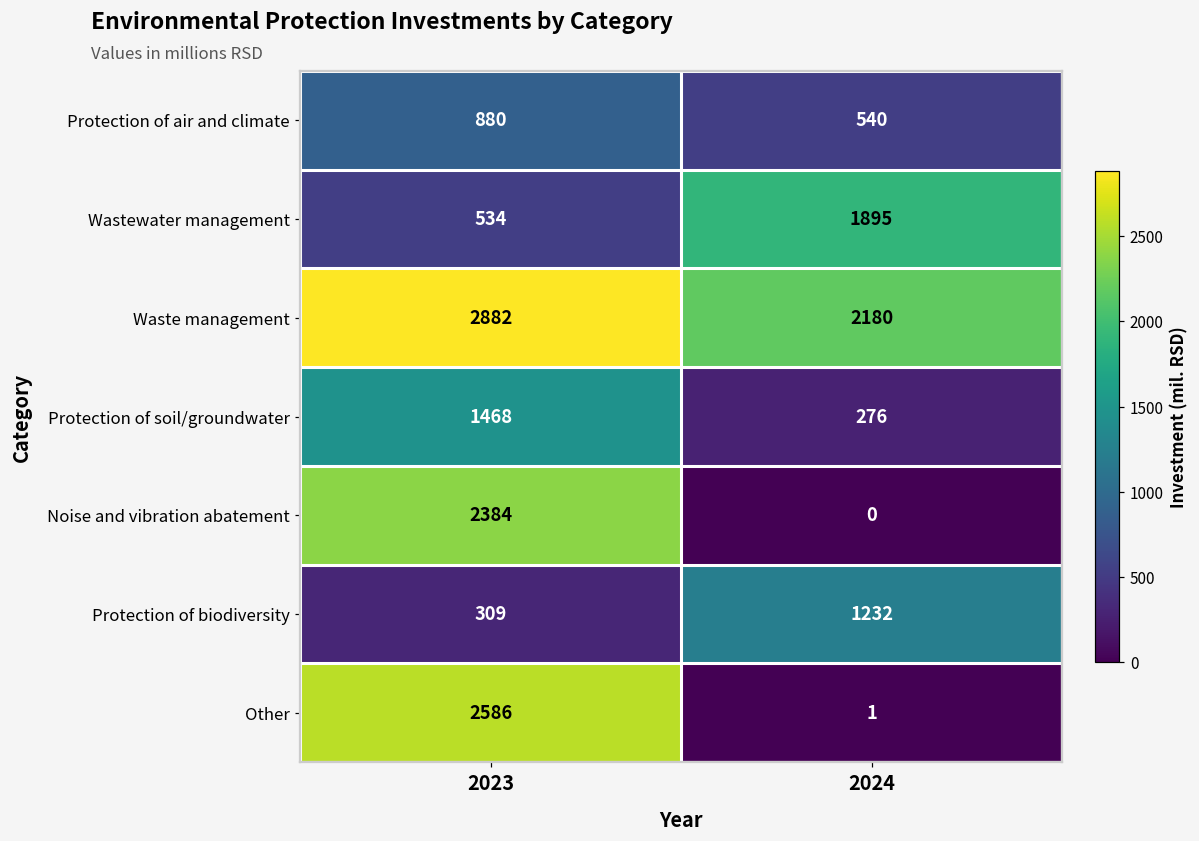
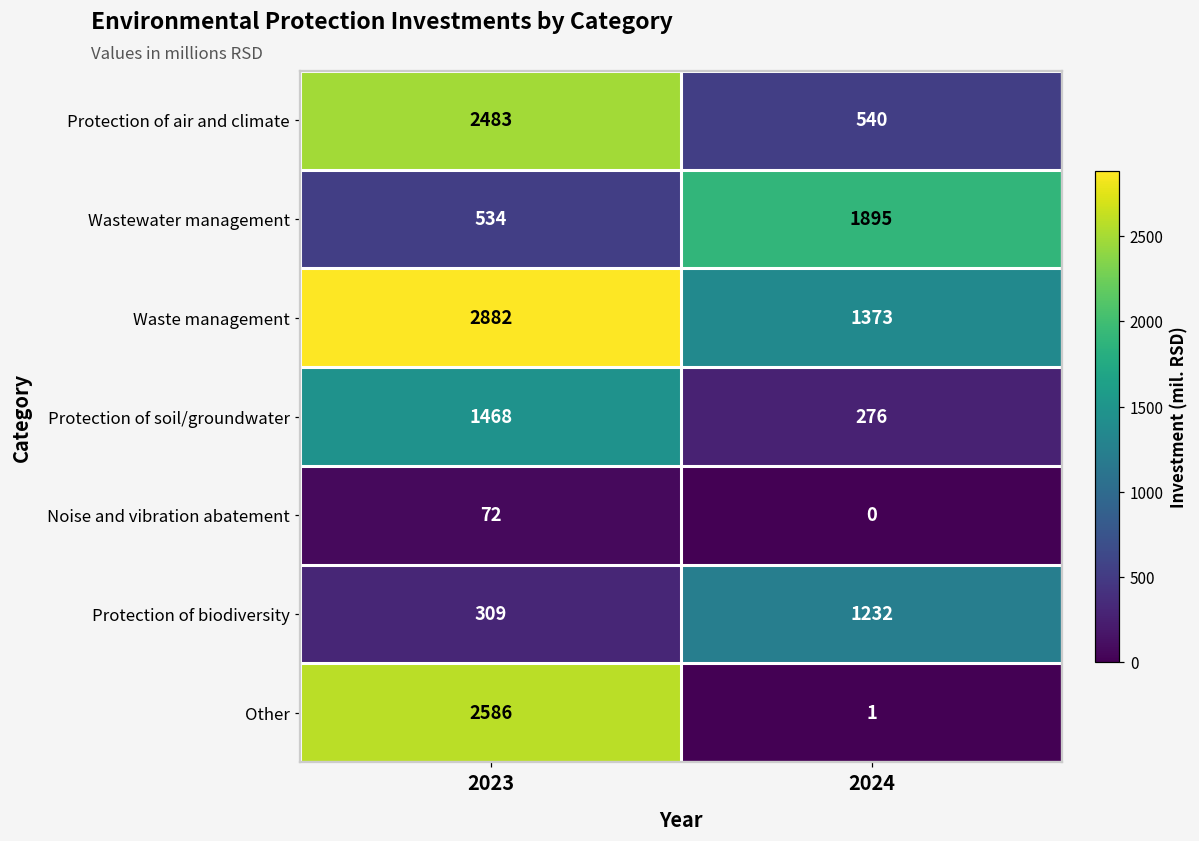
  {
    "Protection of air and climate": {
-     "2023": 880,
+     "2023": 2483,
      "2024": 540
    },
    "Wastewater management": {
      "2023": 534,
      "2024": 1895
    },
    "Waste management": {
      "2023": 2882,
-     "2024": 2180
+     "2024": 1373
    },
    "Protection of soil/groundwater": {
      "2023": 1468,
      "2024": 276
    },
    "Noise and vibration abatement": {
-     "2023": 2384,
+     "2023": 72,
      "2024": 0
    },
    "Protection of biodiversity": {
      "2023": 309,
      "2024": 1232
    },
    "Other": {
      "2023": 2586,
      "2024": 1
    }
  }
